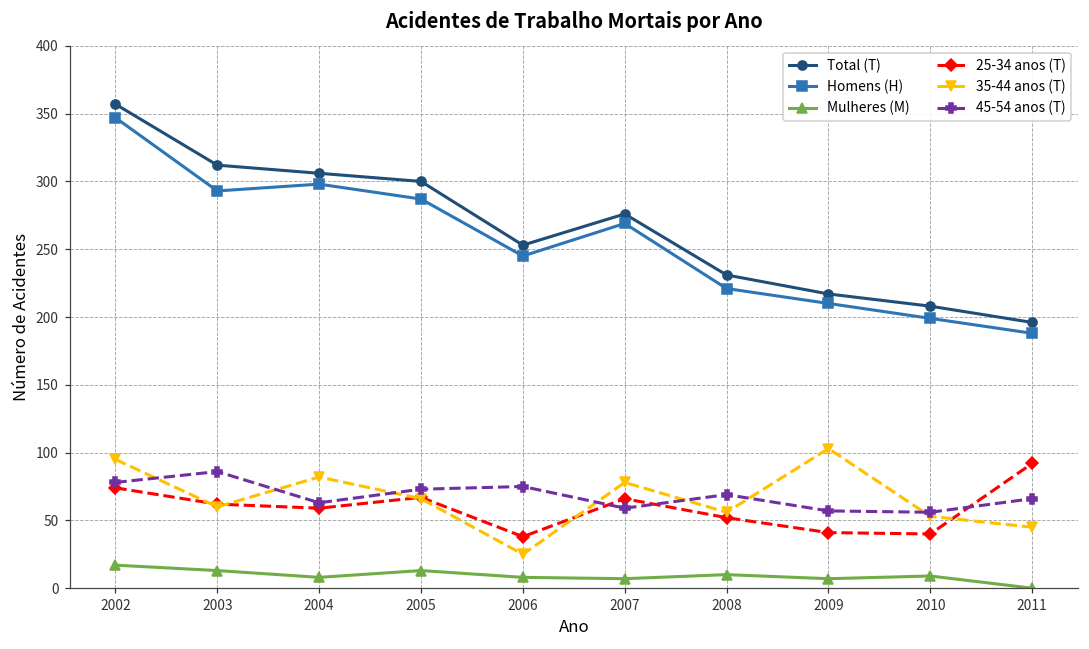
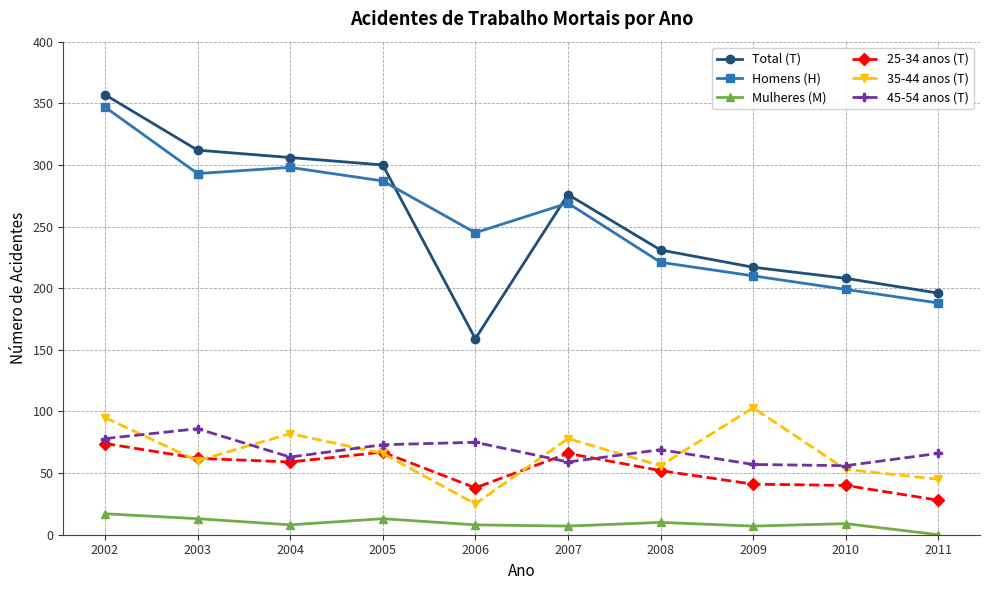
  {
    "Total (T)": {
      "2002": 357,
      "2003": 312,
      "2004": 306,
      "2005": 300,
-     "2006": 253,
+     "2006": 159,
      "2007": 276,
      "2008": 231,
      "2009": 217,
      "2010": 208,
      "2011": 196
    },
    "Homens (H)": {
      "2002": 347,
      "2003": 293,
      "2004": 298,
      "2005": 287,
      "2006": 245,
      "2007": 269,
      "2008": 221,
      "2009": 210,
      "2010": 199,
      "2011": 188
    },
    "Mulheres (M)": {
      "2002": 17,
      "2003": 13,
      "2004": 8,
      "2005": 13,
      "2006": 8,
      "2007": 7,
      "2008": 10,
      "2009": 7,
      "2010": 9,
      "2011": 0
    },
    "25-34 anos (T)": {
      "2002": 74,
      "2004": 59,
      "2006": 38,
      "2007": 66,
      "2008": 52,
      "2009": 41,
      "2010": 40,
-     "2011": 92
+     "2011": 28
    },
    "35-44 anos (T)": {
      "2002": 95,
      "2004": 82,
      "2006": 25,
      "2007": 78,
      "2008": 56,
      "2009": 103,
      "2010": 53,
      "2011": 45
    },
    "45-54 anos (T)": {
      "2002": 78,
      "2003": 86,
      "2004": 63,
      "2005": 73,
      "2006": 75,
      "2007": 59,
      "2008": 69,
      "2009": 57,
      "2010": 56,
      "2011": 66
    }
  }
